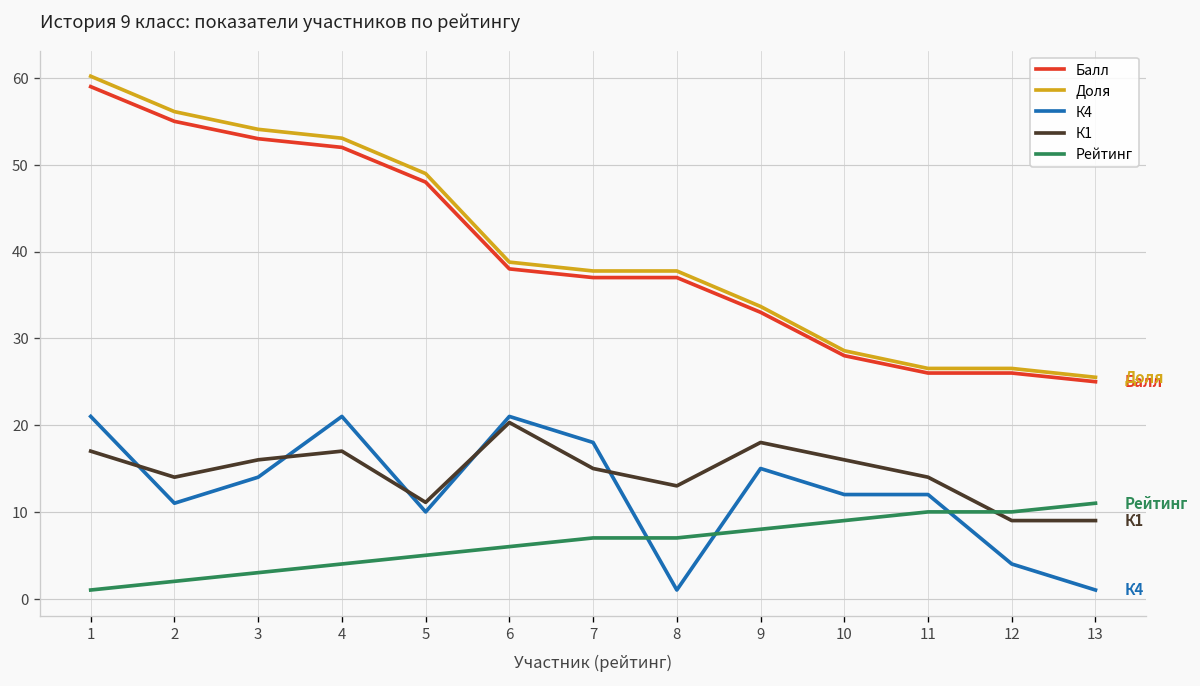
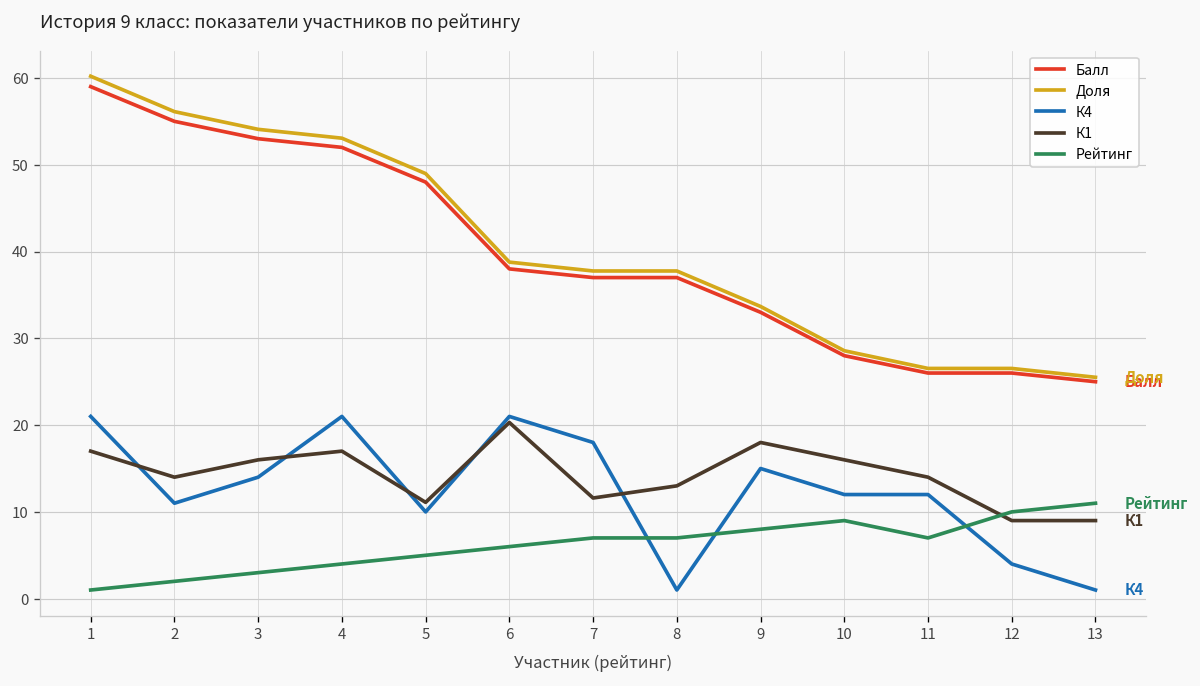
  {
    "Балл": {
      "1": 59,
      "2": 55,
      "3": 53,
      "4": 52,
      "5": 48,
      "6": 38,
      "7": 37,
      "8": 37,
      "9": 33,
      "10": 28,
      "11": 26,
      "12": 26,
      "13": 25
    },
    "Доля": {
      "1": 60,
      "2": 56,
      "3": 54,
      "4": 53,
      "5": 49,
      "6": 39,
      "7": 38,
      "8": 38,
      "9": 34,
      "10": 29,
      "11": 27,
      "12": 27,
      "13": 26
    },
    "К4": {
      "1": 21,
      "2": 11,
      "3": 14,
      "4": 21,
      "5": 10,
      "6": 21,
      "7": 18,
      "8": 1,
      "9": 15,
      "10": 12,
      "11": 12,
      "12": 4,
      "13": 1
    },
    "К1": {
      "1": 17,
      "2": 14,
      "3": 16,
      "4": 17,
      "5": 11,
      "6": 20,
-     "7": 15,
+     "7": 12,
      "8": 13,
      "9": 18,
      "10": 16,
      "11": 14,
      "12": 9,
      "13": 9
    },
    "Рейтинг": {
      "1": 1,
      "2": 2,
      "3": 3,
      "4": 4,
      "5": 5,
      "6": 6,
      "7": 7,
      "8": 7,
      "9": 8,
      "10": 9,
-     "11": 10,
+     "11": 7,
      "12": 10,
      "13": 11
    }
  }
